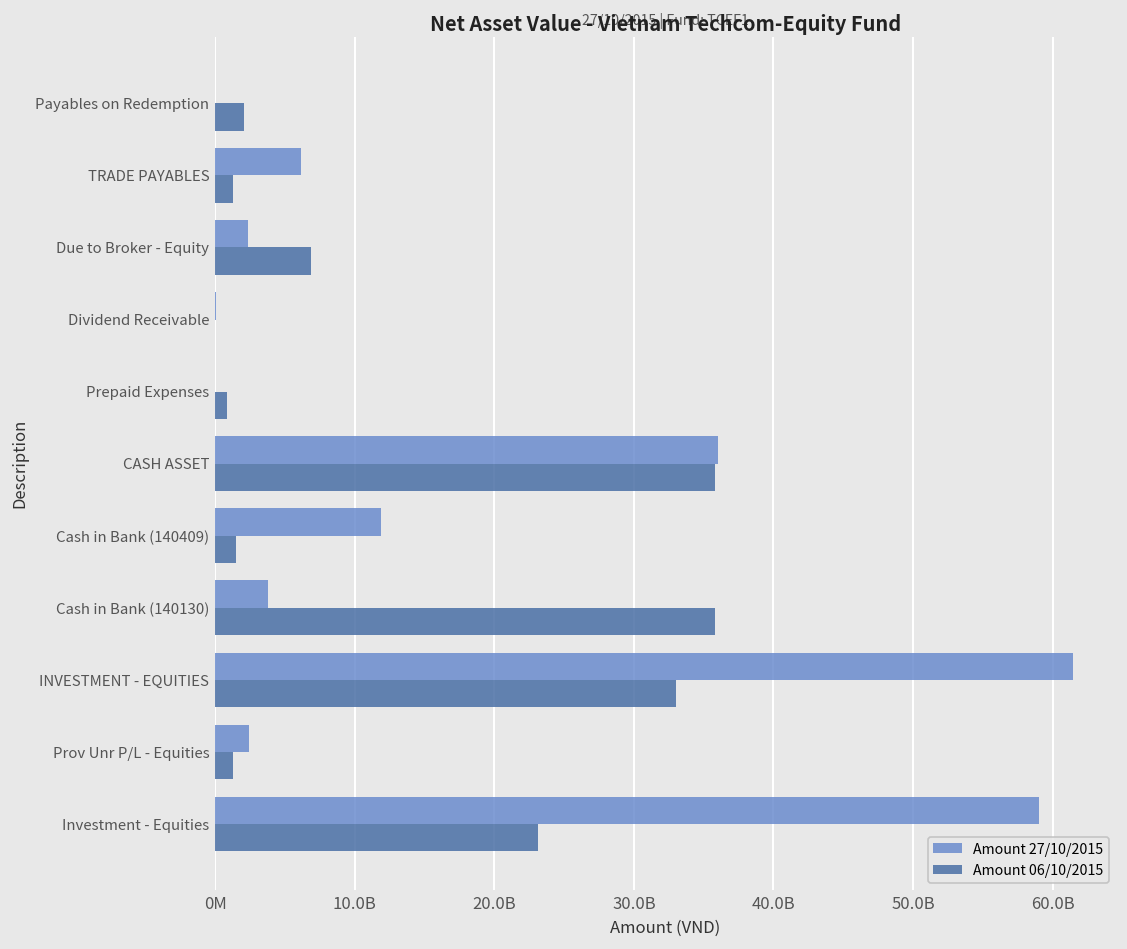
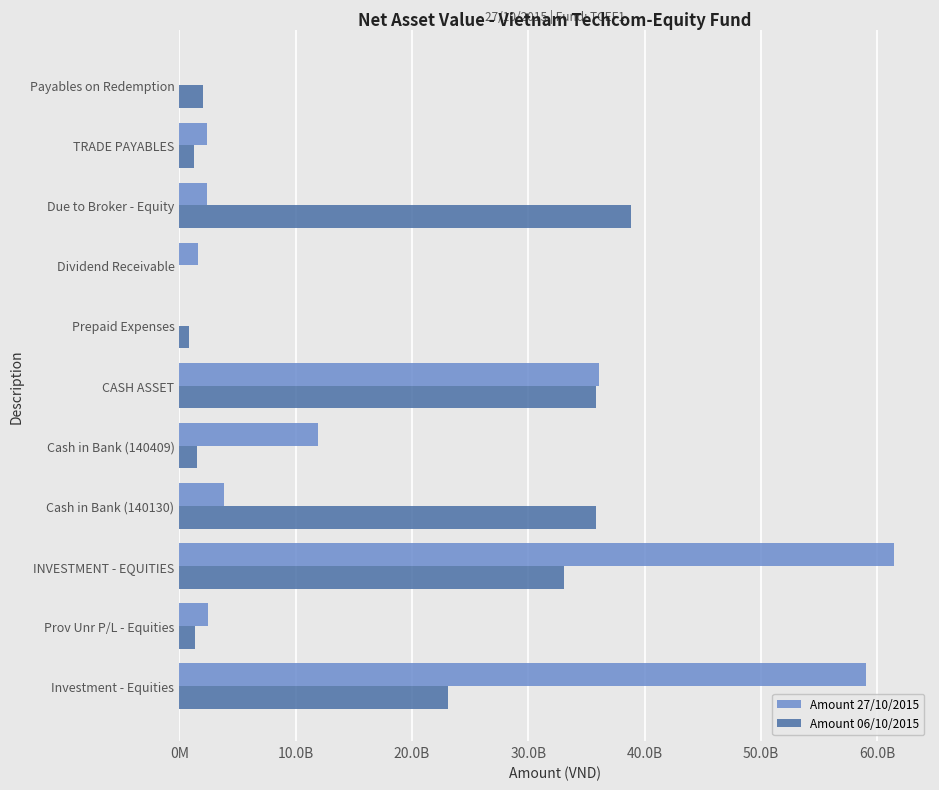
  {
    "Amount 27/10/2015": {
-     "TRADE PAYABLES": 6200000000,
+     "TRADE PAYABLES": 2400000000,
      "Due to Broker - Equity": 2400000000,
-     "Dividend Receivable": 100000000,
+     "Dividend Receivable": 1600000000,
      "CASH ASSET": 36100000000,
      "Cash in Bank (140409)": 11900000000,
      "Cash in Bank (140130)": 3800000000,
      "INVESTMENT - EQUITIES": 61500000000,
      "Prov Unr P/L - Equities": 2400000000,
      "Investment - Equities": 59000000000
    },
    "Amount 06/10/2015": {
      "Payables on Redemption": 2000000000,
      "TRADE PAYABLES": 1300000000,
-     "Due to Broker - Equity": 6900000000,
+     "Due to Broker - Equity": 38900000000,
      "Dividend Receivable": 0,
      "Prepaid Expenses": 900000000,
      "CASH ASSET": 35800000000,
      "Cash in Bank (140409)": 1500000000,
      "Cash in Bank (140130)": 35800000000,
      "INVESTMENT - EQUITIES": 33000000000,
      "Prov Unr P/L - Equities": 1300000000,
      "Investment - Equities": 23100000000
    }
  }
